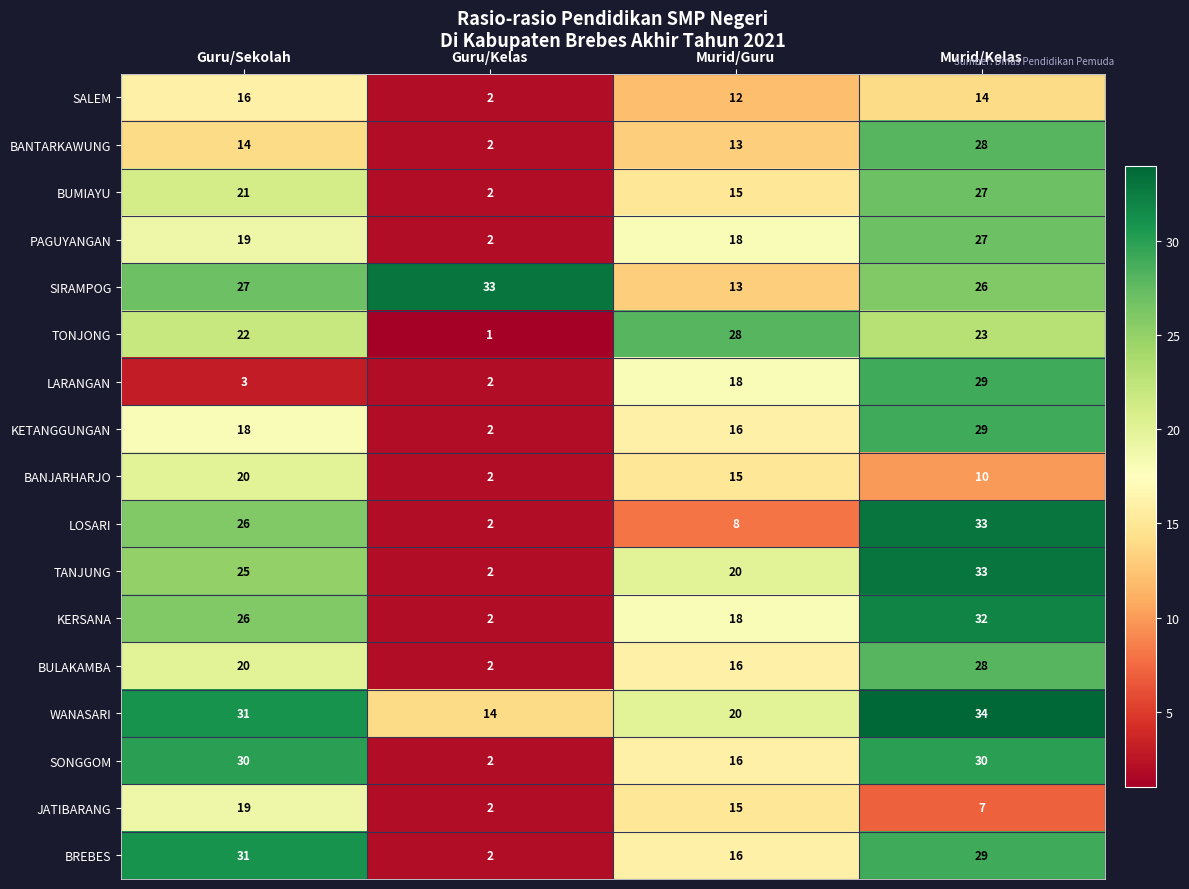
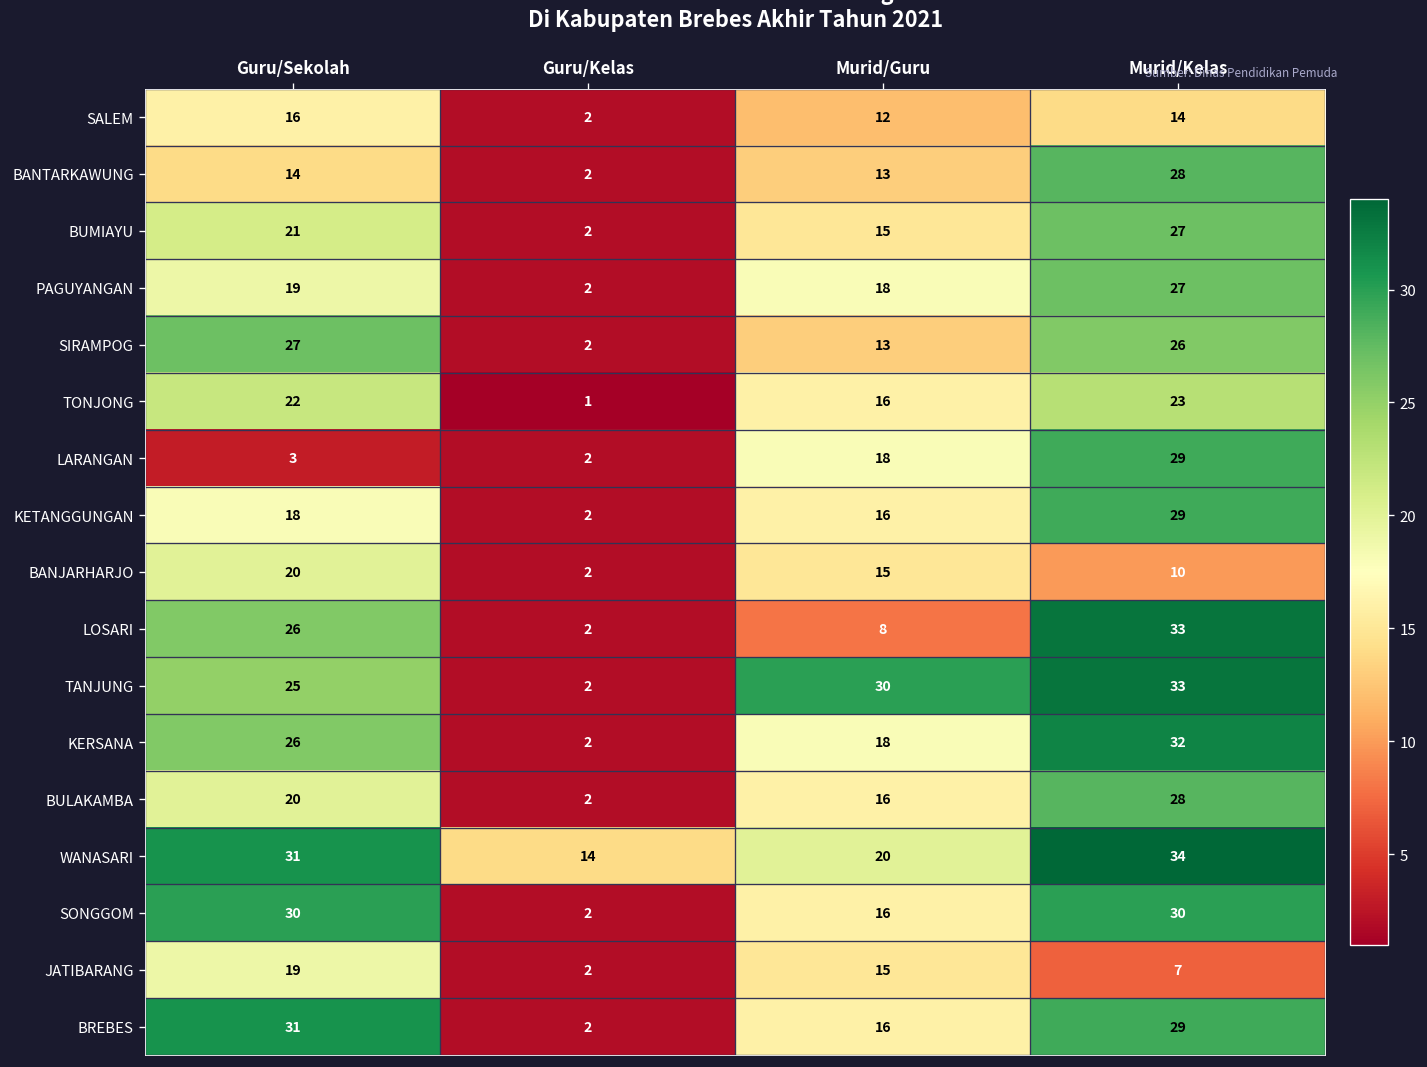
  {
    "SALEM": {
      "Guru/Sekolah": 16,
      "Guru/Kelas": 2,
      "Murid/Guru": 12,
      "Murid/Kelas": 14
    },
    "BANTARKAWUNG": {
      "Guru/Sekolah": 14,
      "Guru/Kelas": 2,
      "Murid/Guru": 13,
      "Murid/Kelas": 28
    },
    "BUMIAYU": {
      "Guru/Sekolah": 21,
      "Guru/Kelas": 2,
      "Murid/Guru": 15,
      "Murid/Kelas": 27
    },
    "PAGUYANGAN": {
      "Guru/Sekolah": 19,
      "Guru/Kelas": 2,
      "Murid/Guru": 18,
      "Murid/Kelas": 27
    },
    "SIRAMPOG": {
      "Guru/Sekolah": 27,
-     "Guru/Kelas": 33,
+     "Guru/Kelas": 2,
      "Murid/Guru": 13,
      "Murid/Kelas": 26
    },
    "TONJONG": {
      "Guru/Sekolah": 22,
      "Guru/Kelas": 1,
-     "Murid/Guru": 28,
+     "Murid/Guru": 16,
      "Murid/Kelas": 23
    },
    "LARANGAN": {
      "Guru/Sekolah": 3,
      "Guru/Kelas": 2,
      "Murid/Guru": 18,
      "Murid/Kelas": 29
    },
    "KETANGGUNGAN": {
      "Guru/Sekolah": 18,
      "Guru/Kelas": 2,
      "Murid/Guru": 16,
      "Murid/Kelas": 29
    },
    "BANJARHARJO": {
      "Guru/Sekolah": 20,
      "Guru/Kelas": 2,
      "Murid/Guru": 15,
      "Murid/Kelas": 10
    },
    "LOSARI": {
      "Guru/Sekolah": 26,
      "Guru/Kelas": 2,
      "Murid/Guru": 8,
      "Murid/Kelas": 33
    },
    "TANJUNG": {
      "Guru/Sekolah": 25,
      "Guru/Kelas": 2,
-     "Murid/Guru": 20,
+     "Murid/Guru": 30,
      "Murid/Kelas": 33
    },
    "KERSANA": {
      "Guru/Sekolah": 26,
      "Guru/Kelas": 2,
      "Murid/Guru": 18,
      "Murid/Kelas": 32
    },
    "BULAKAMBA": {
      "Guru/Sekolah": 20,
      "Guru/Kelas": 2,
      "Murid/Guru": 16,
      "Murid/Kelas": 28
    },
    "WANASARI": {
      "Guru/Sekolah": 31,
      "Guru/Kelas": 14,
      "Murid/Guru": 20,
      "Murid/Kelas": 34
    },
    "SONGGOM": {
      "Guru/Sekolah": 30,
      "Guru/Kelas": 2,
      "Murid/Guru": 16,
      "Murid/Kelas": 30
    },
    "JATIBARANG": {
      "Guru/Sekolah": 19,
      "Guru/Kelas": 2,
      "Murid/Guru": 15,
      "Murid/Kelas": 7
    },
    "BREBES": {
      "Guru/Sekolah": 31,
      "Guru/Kelas": 2,
      "Murid/Guru": 16,
      "Murid/Kelas": 29
    }
  }
